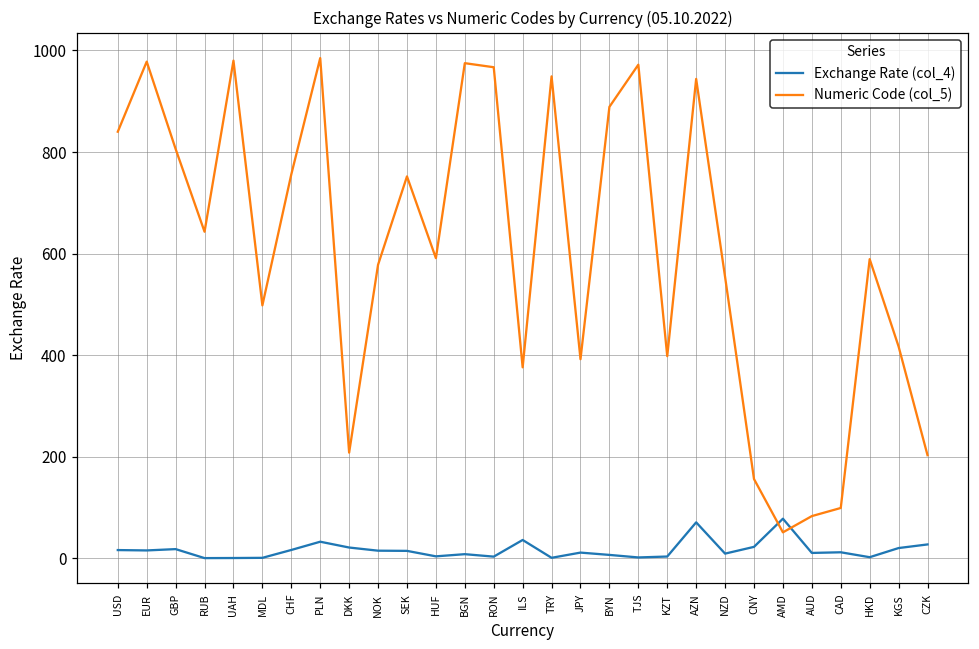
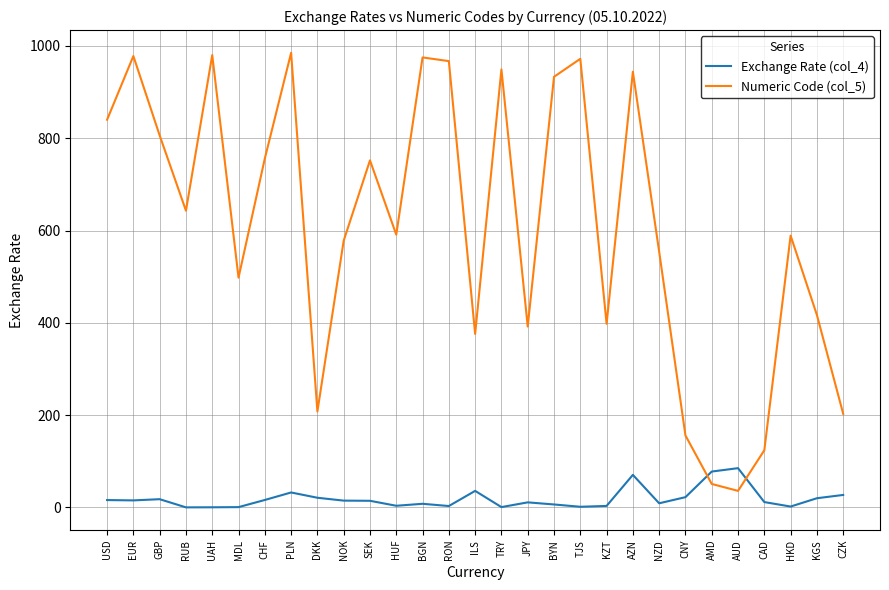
  {
    "Exchange Rate (col_4)": {
      "USD": 20,
      "EUR": 20,
      "GBP": 20,
      "RUB": 0,
      "UAH": 0,
      "MDL": 0,
      "CHF": 20,
      "PLN": 30,
      "DKK": 20,
      "NOK": 10,
      "SEK": 10,
      "HUF": 0,
      "BGN": 10,
      "RON": 0,
      "ILS": 40,
      "TRY": 0,
      "JPY": 10,
      "BYN": 10,
      "TJS": 0,
      "KZT": 0,
      "AZN": 70,
      "NZD": 10,
      "CNY": 20,
      "AMD": 80,
-     "AUD": 10,
+     "AUD": 90,
      "CAD": 10,
      "HKD": 0,
      "KGS": 20,
      "CZK": 30
    },
    "Numeric Code (col_5)": {
      "USD": 840,
      "EUR": 980,
      "GBP": 810,
      "RUB": 640,
      "UAH": 980,
      "MDL": 500,
      "CHF": 760,
      "PLN": 990,
      "DKK": 210,
      "NOK": 580,
      "SEK": 750,
      "HUF": 590,
      "BGN": 980,
      "RON": 970,
      "ILS": 380,
      "TRY": 950,
      "JPY": 390,
-     "BYN": 890,
+     "BYN": 930,
      "TJS": 970,
      "KZT": 400,
      "AZN": 940,
      "NZD": 550,
      "CNY": 160,
      "AMD": 50,
-     "AUD": 80,
-     "CAD": 100,
+     "AUD": 40,
+     "CAD": 120,
      "HKD": 590,
      "KGS": 420,
      "CZK": 200
    }
  }
